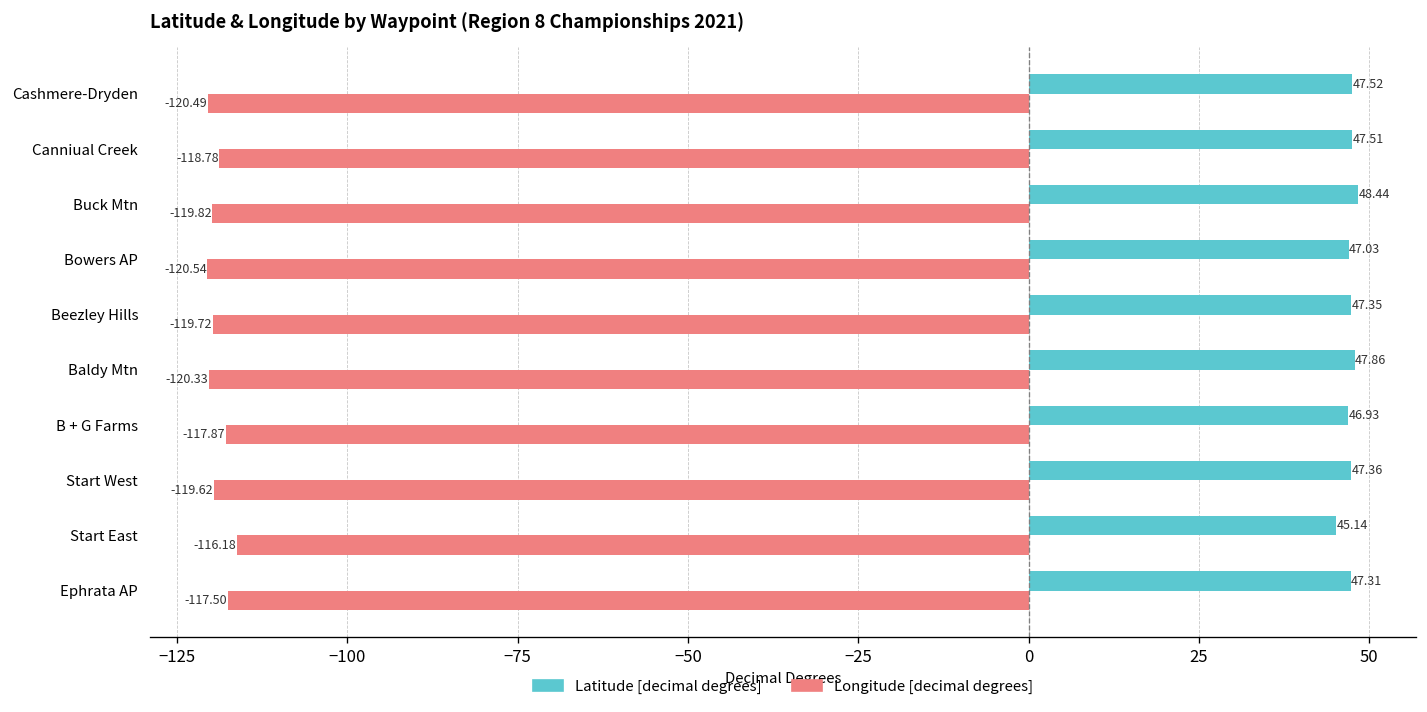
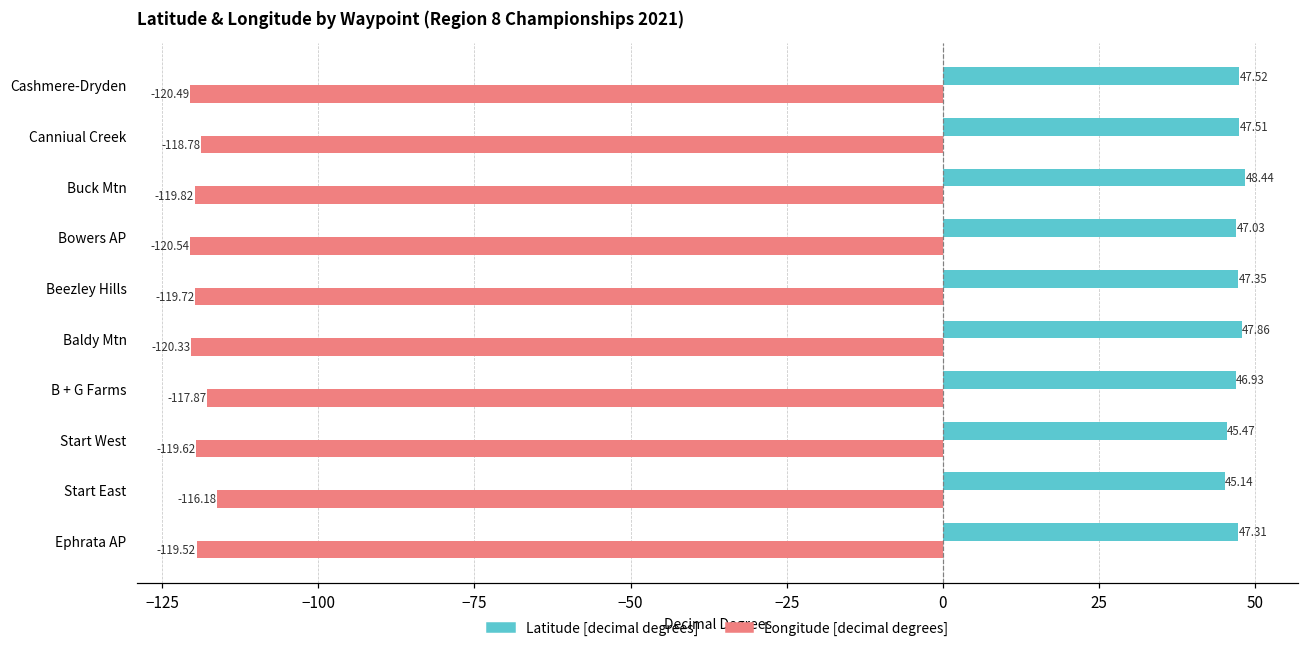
  {
    "Latitude [decimal degrees]": {
      "Cashmere-Dryden": 47.52,
      "Canniual Creek": 47.51,
      "Buck Mtn": 48.44,
      "Bowers AP": 47.03,
      "Beezley Hills": 47.35,
      "Baldy Mtn": 47.86,
      "B + G Farms": 46.93,
-     "Start West": 47.36,
+     "Start West": 45.47,
      "Start East": 45.14,
      "Ephrata AP": 47.31
    },
    "Longitude [decimal degrees]": {
      "Cashmere-Dryden": -120.49,
      "Canniual Creek": -118.78,
      "Buck Mtn": -119.82,
      "Bowers AP": -120.54,
      "Beezley Hills": -119.72,
      "Baldy Mtn": -120.33,
      "B + G Farms": -117.87,
      "Start West": -119.62,
      "Start East": -116.18,
-     "Ephrata AP": -117.50
+     "Ephrata AP": -119.52
    }
  }
